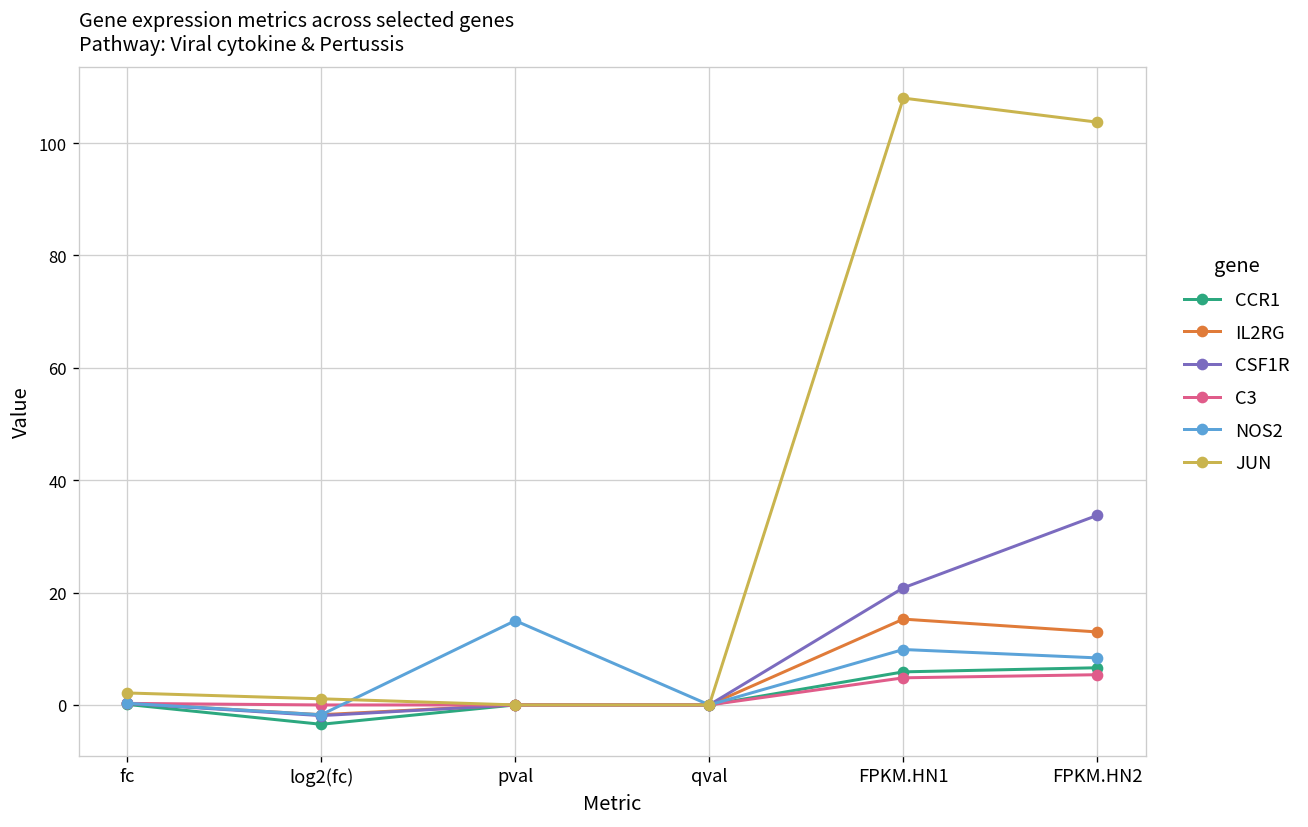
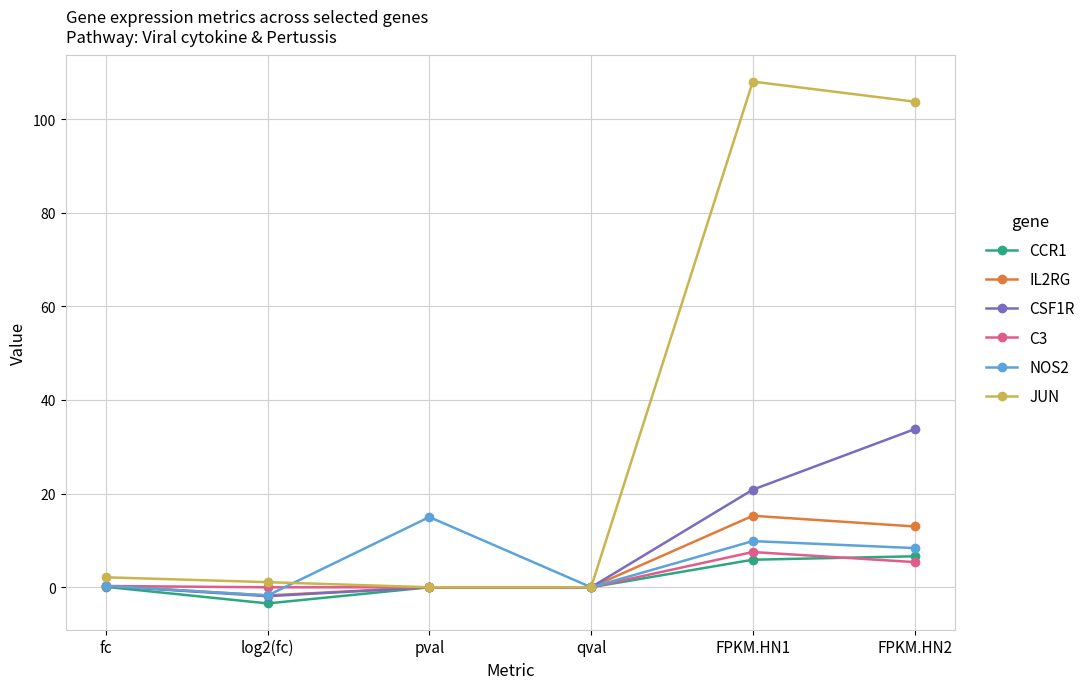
  {
    "CCR1": {
      "log2(fc)": -3,
      "FPKM.HN1": 6,
      "FPKM.HN2": 7
    },
    "IL2RG": {
      "FPKM.HN1": 15,
      "FPKM.HN2": 13
    },
    "CSF1R": {
      "FPKM.HN1": 21,
      "FPKM.HN2": 34
    },
    "C3": {
      "log2(fc)": 0,
-     "FPKM.HN1": 5,
+     "FPKM.HN1": 8,
      "FPKM.HN2": 5
    },
    "NOS2": {
      "pval": 15,
      "FPKM.HN1": 10,
      "FPKM.HN2": 8
    },
    "JUN": {
      "fc": 2,
      "log2(fc)": 1,
      "FPKM.HN1": 108,
      "FPKM.HN2": 104
    }
  }
